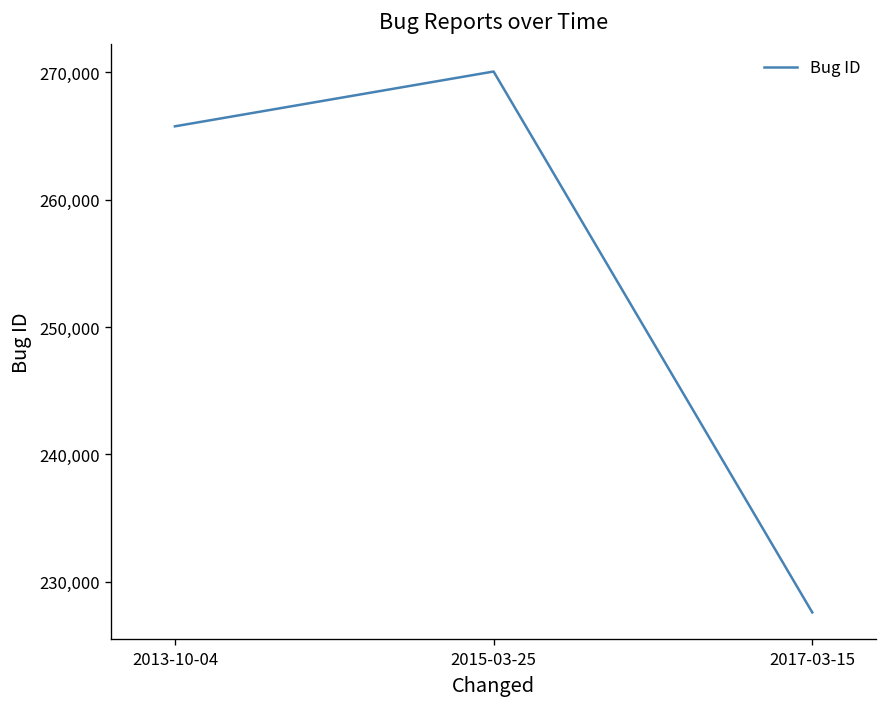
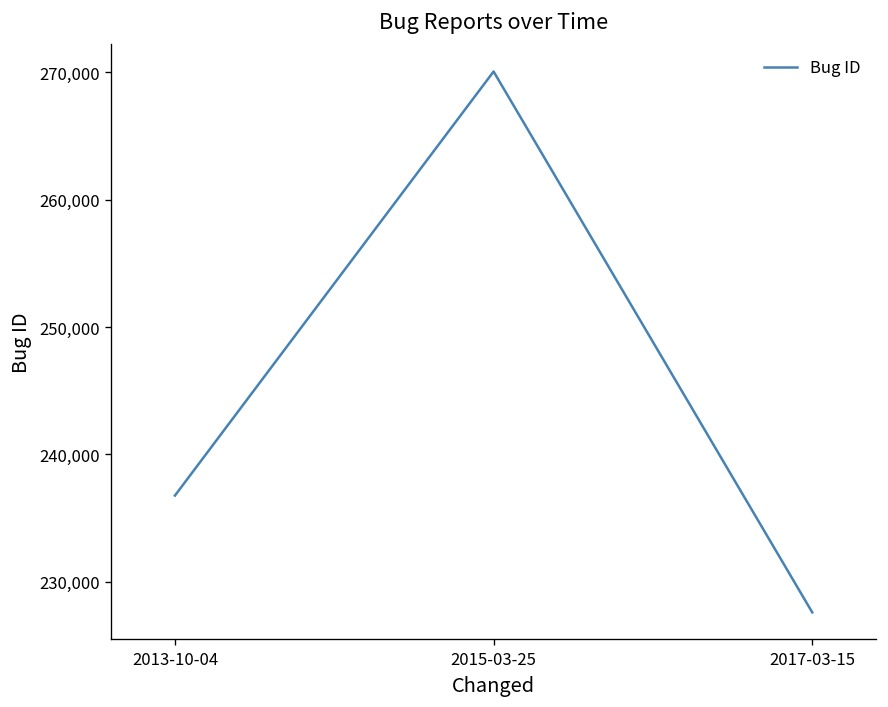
  {
-   "2013-10-04": "265,700",
+   "2013-10-04": "236,800",
    "2015-03-25": "270,100",
    "2017-03-15": "227,600"
  }
